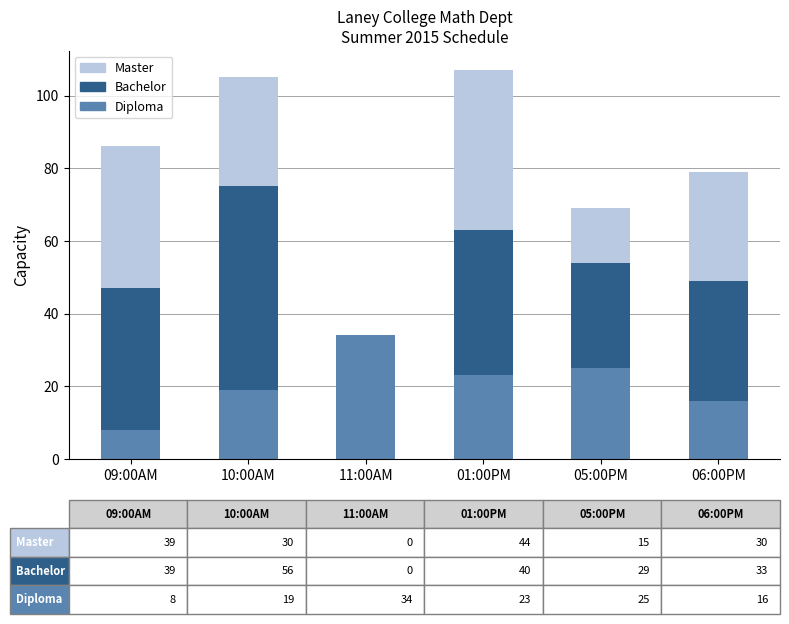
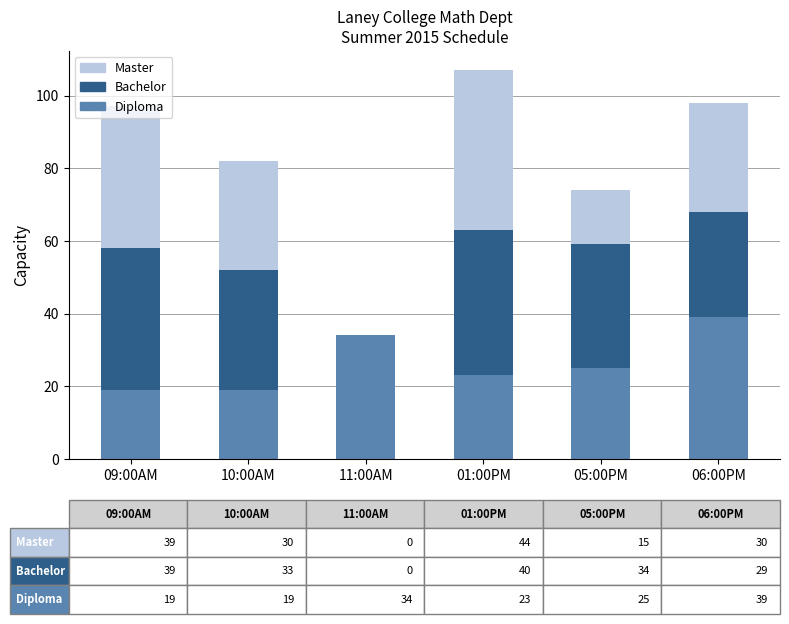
  {
    "Diploma": {
-     "09:00AM": 8,
-     "06:00PM": 16
+     "09:00AM": 19,
+     "06:00PM": 39
    },
    "Bachelor": {
-     "10:00AM": 56,
-     "05:00PM": 29,
-     "06:00PM": 33
+     "10:00AM": 33,
+     "05:00PM": 34,
+     "06:00PM": 29
    },
    "Master": {
      "10:00AM": 30,
      "11:00AM": 0,
      "01:00PM": 44,
      "05:00PM": 15,
      "06:00PM": 30
    }
  }
